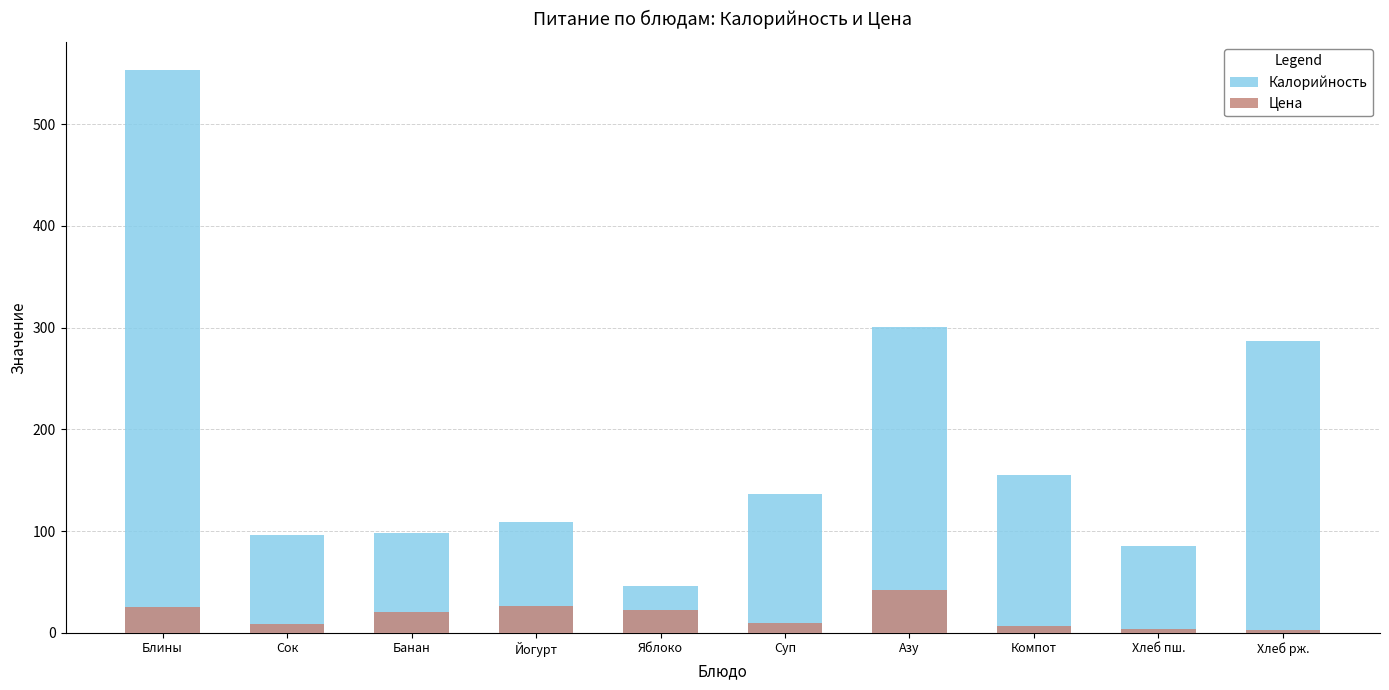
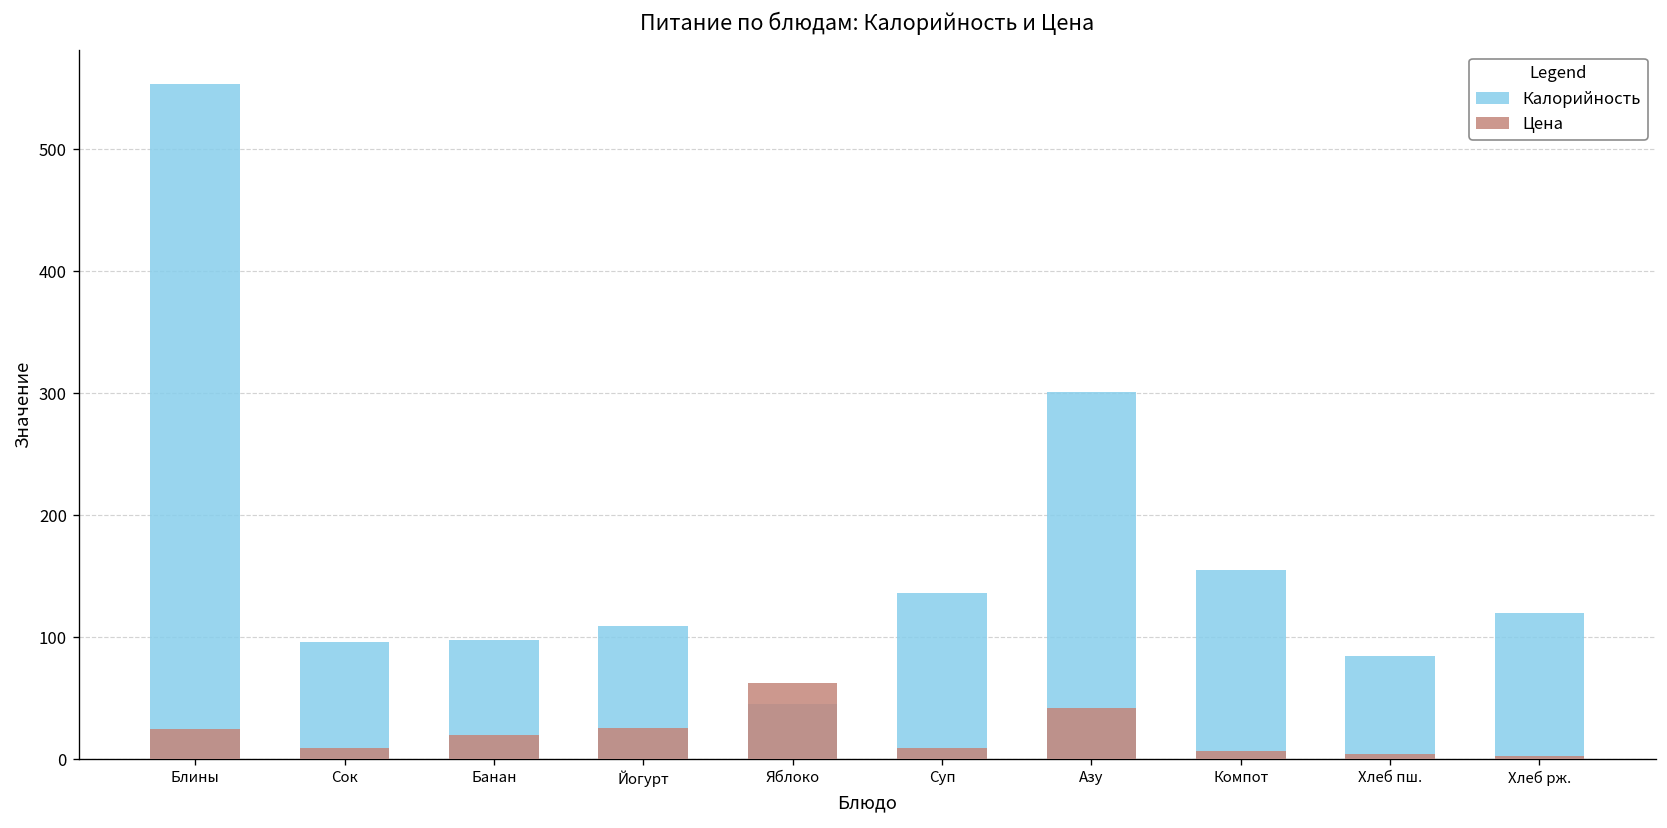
  {
    "Калорийность": {
      "Блины": 553,
      "Сок": 96,
      "Банан": 98,
      "Йогурт": 109,
      "Суп": 136,
      "Азу": 301,
      "Компот": 155,
      "Хлеб пш.": 85,
-     "Хлеб рж.": 287
+     "Хлеб рж.": 120
    },
    "Цена": {
-     "Яблоко": 22
+     "Яблоко": 63
    }
  }
